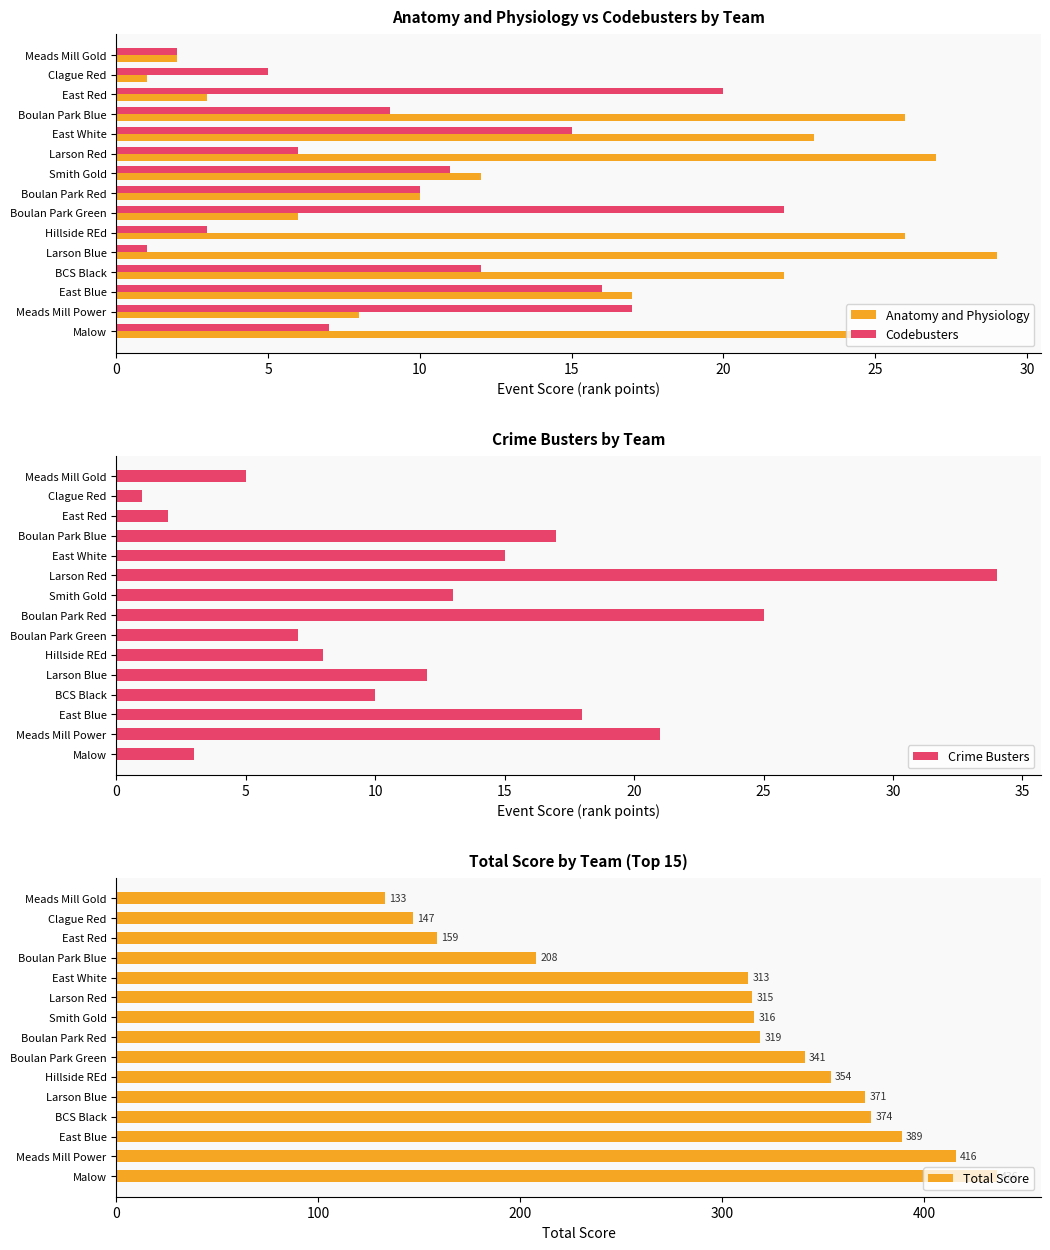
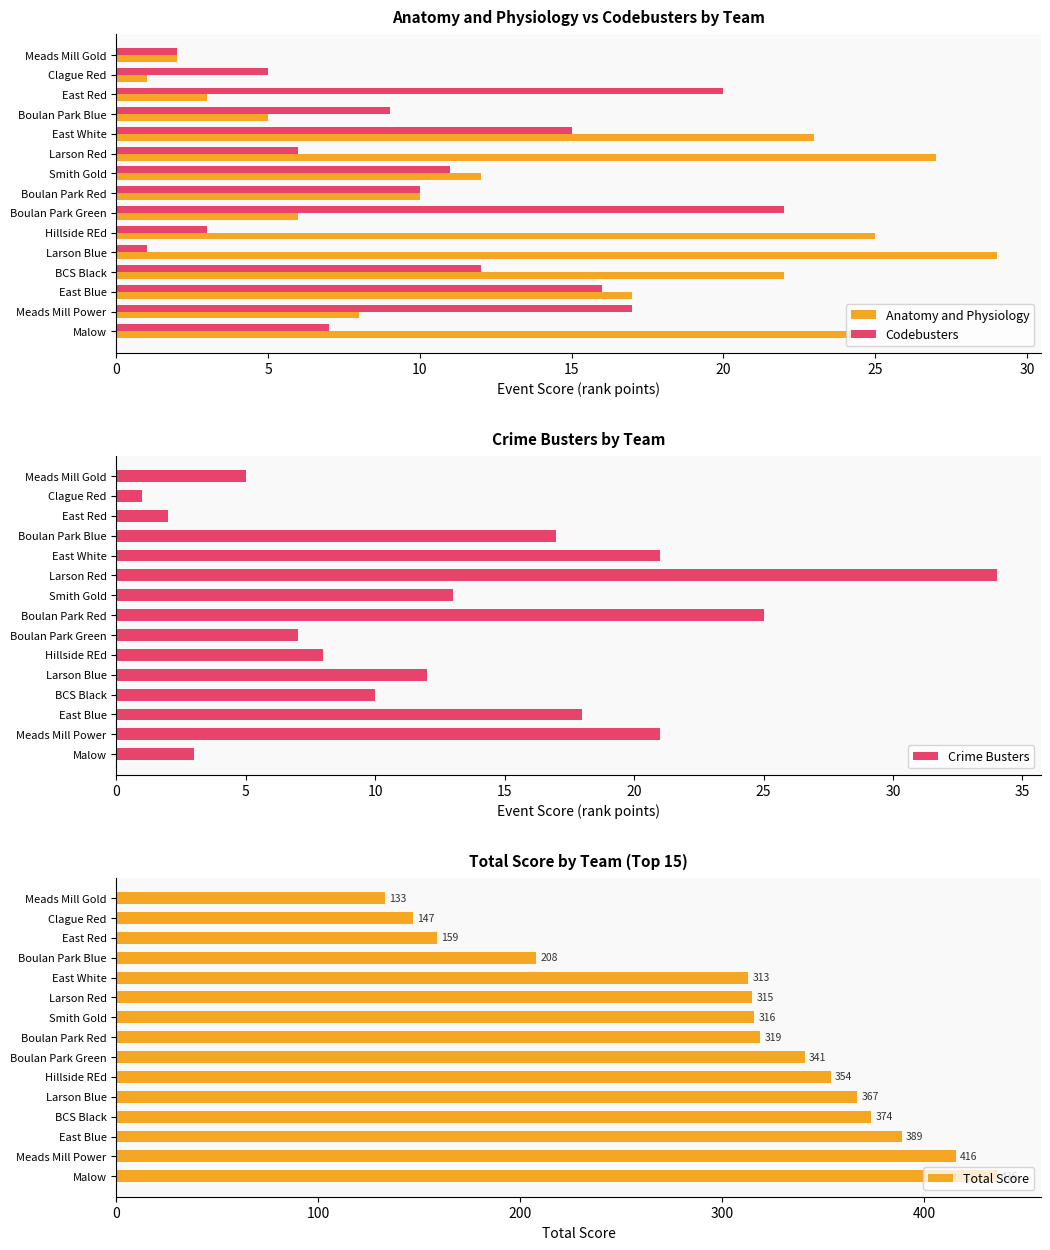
  {
    "Anatomy and Physiology vs Codebusters by Team": {
      "Anatomy and Physiology": {
        "Meads Mill Gold": 2,
        "Clague Red": 1,
        "East Red": 3,
-       "Boulan Park Blue": 26,
+       "Boulan Park Blue": 5,
        "East White": 23,
        "Larson Red": 27,
        "Smith Gold": 12,
        "Boulan Park Red": 10,
        "Boulan Park Green": 6,
-       "Hillside REd": 26,
+       "Hillside REd": 25,
        "Larson Blue": 29,
        "BCS Black": 22,
        "East Blue": 17,
        "Meads Mill Power": 8
      },
      "Codebusters": {
        "Meads Mill Gold": 2,
        "Clague Red": 5,
        "East Red": 20,
        "Boulan Park Blue": 9,
        "East White": 15,
        "Larson Red": 6,
        "Smith Gold": 11,
        "Boulan Park Red": 10,
        "Boulan Park Green": 22,
        "Hillside REd": 3,
        "Larson Blue": 1,
        "BCS Black": 12,
        "East Blue": 16,
        "Meads Mill Power": 17,
        "Malow": 7
      }
    },
    "Crime Busters by Team": {
      "Meads Mill Gold": 5,
      "Clague Red": 1,
      "East Red": 2,
      "Boulan Park Blue": 17,
-     "East White": 15,
+     "East White": 21,
      "Larson Red": 34,
      "Smith Gold": 13,
      "Boulan Park Red": 25,
      "Boulan Park Green": 7,
      "Hillside REd": 8,
      "Larson Blue": 12,
      "BCS Black": 10,
      "East Blue": 18,
      "Meads Mill Power": 21,
      "Malow": 3
    },
    "Total Score by Team (Top 15)": {
      "Meads Mill Gold": 133,
      "Clague Red": 147,
      "East Red": 159,
      "Boulan Park Blue": 208,
      "East White": 313,
      "Larson Red": 315,
      "Smith Gold": 316,
      "Boulan Park Red": 319,
      "Boulan Park Green": 341,
      "Hillside REd": 354,
-     "Larson Blue": 371,
+     "Larson Blue": 367,
      "BCS Black": 374,
      "East Blue": 389,
      "Meads Mill Power": 416
    }
  }
